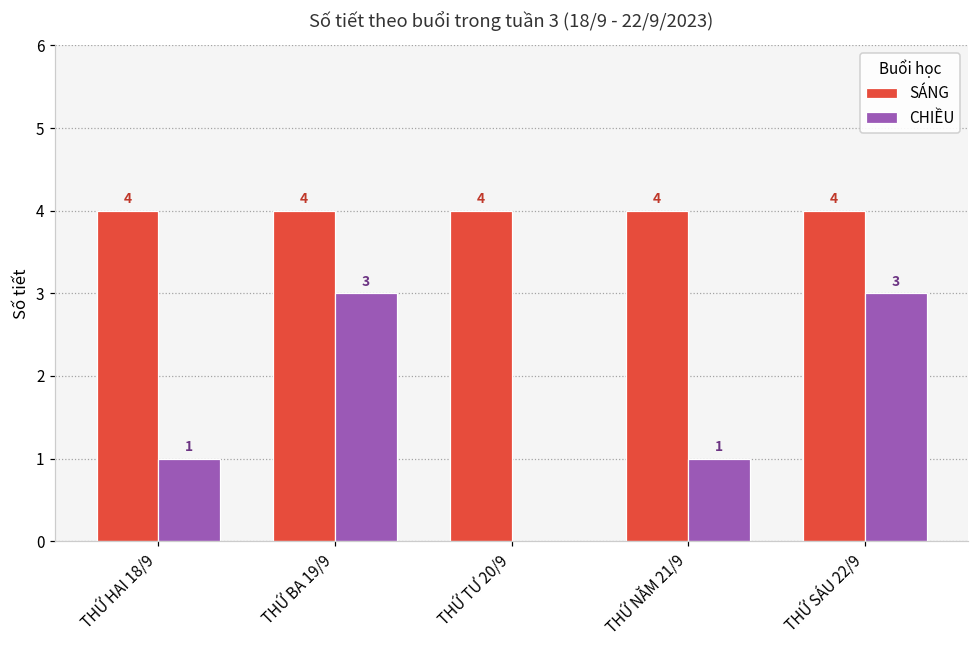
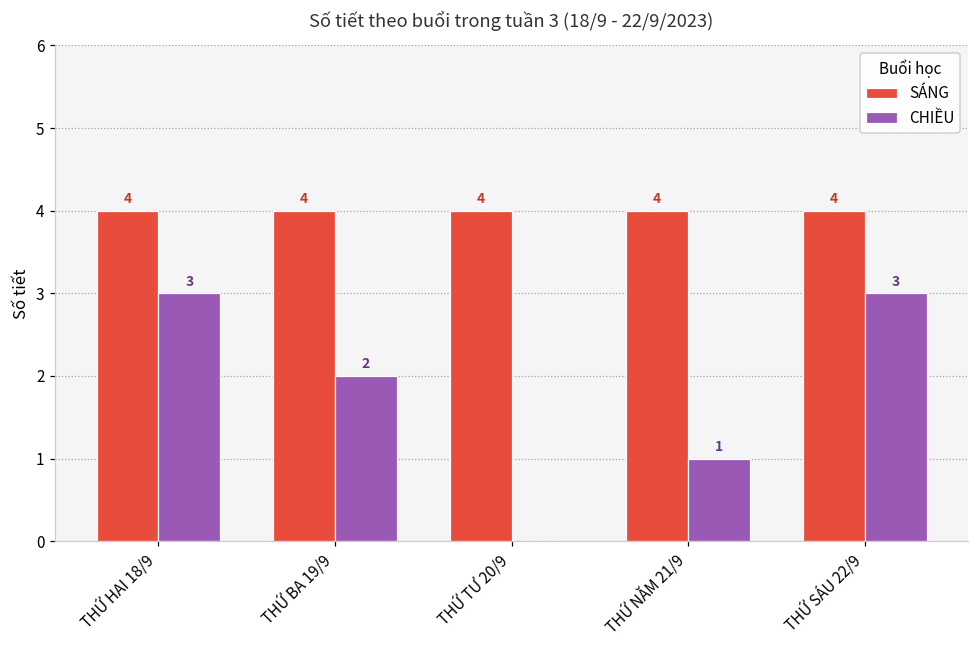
  {
    "SÁNG": {
      "THỨ HAI 18/9": 4,
      "THỨ BA 19/9": 4,
      "THỨ TƯ 20/9": 4,
      "THỨ NĂM 21/9": 4,
      "THỨ SÁU 22/9": 4
    },
    "CHIỀU": {
-     "THỨ HAI 18/9": 1,
-     "THỨ BA 19/9": 3,
+     "THỨ HAI 18/9": 3,
+     "THỨ BA 19/9": 2,
      "THỨ NĂM 21/9": 1,
      "THỨ SÁU 22/9": 3
    }
  }
